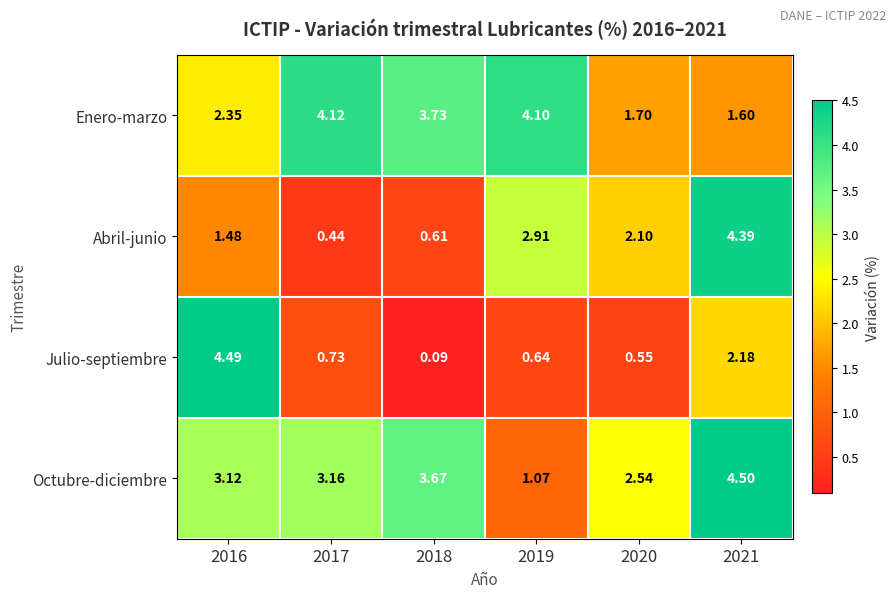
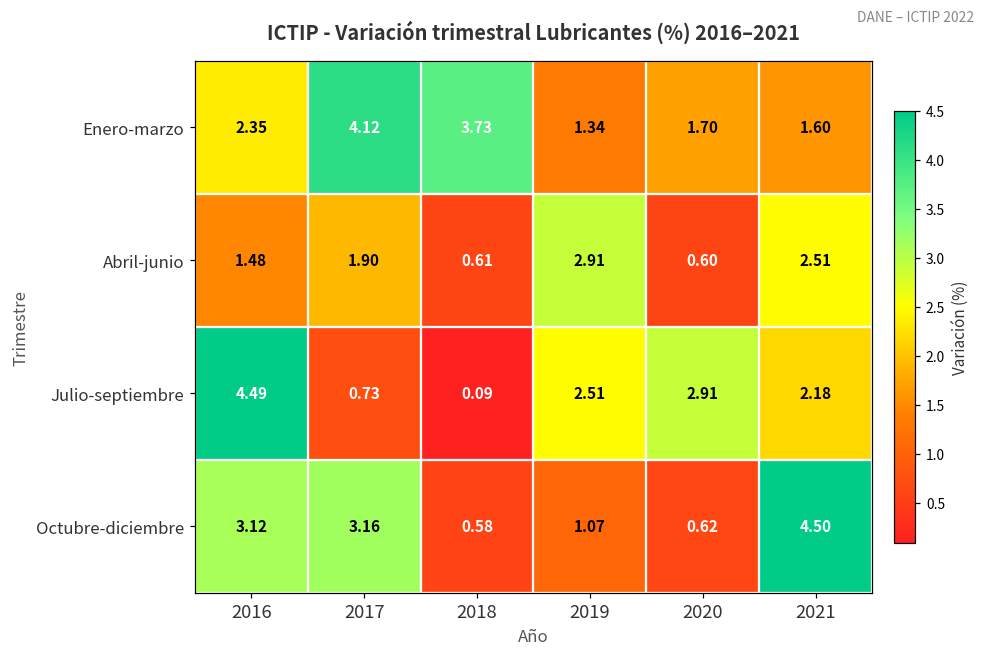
  {
    "Enero-marzo": {
      "2016": 2.35,
      "2017": 4.12,
      "2018": 3.73,
-     "2019": 4.10,
+     "2019": 1.34,
      "2020": 1.70,
      "2021": 1.60
    },
    "Abril-junio": {
      "2016": 1.48,
-     "2017": 0.44,
+     "2017": 1.90,
      "2018": 0.61,
      "2019": 2.91,
-     "2020": 2.10,
-     "2021": 4.39
+     "2020": 0.60,
+     "2021": 2.51
    },
    "Julio-septiembre": {
      "2016": 4.49,
      "2017": 0.73,
      "2018": 0.09,
-     "2019": 0.64,
-     "2020": 0.55,
+     "2019": 2.51,
+     "2020": 2.91,
      "2021": 2.18
    },
    "Octubre-diciembre": {
      "2016": 3.12,
      "2017": 3.16,
-     "2018": 3.67,
+     "2018": 0.58,
      "2019": 1.07,
-     "2020": 2.54,
+     "2020": 0.62,
      "2021": 4.50
    }
  }
